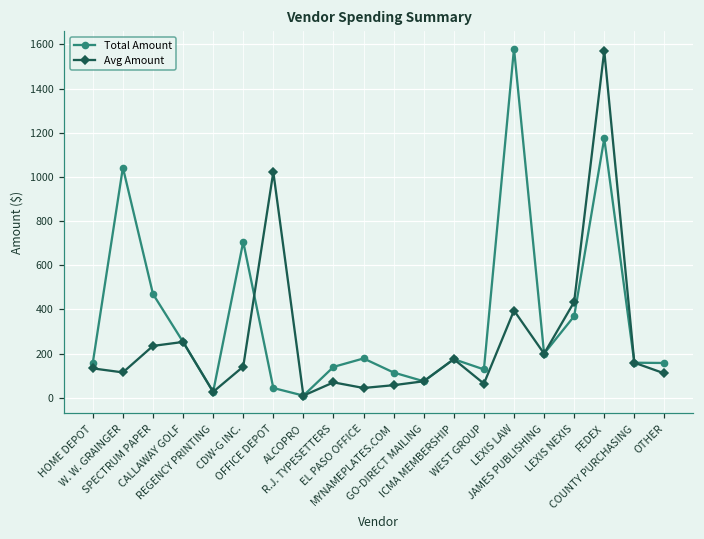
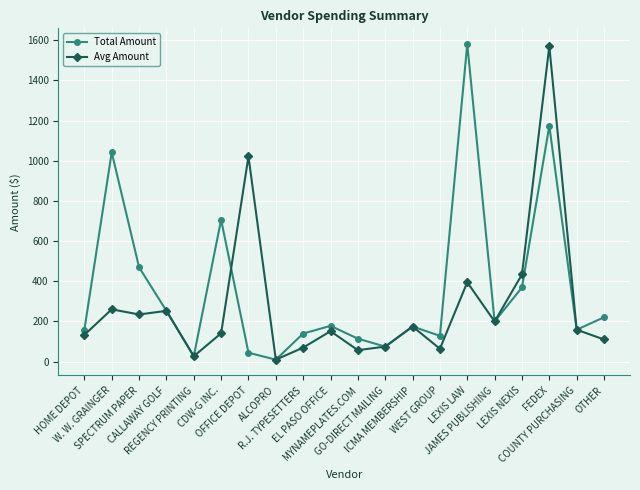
  {
    "Total Amount": {
      "HOME DEPOT": 160,
      "W. W. GRAINGER": 1040,
      "SPECTRUM PAPER": 470,
      "CDW-G INC.": 710,
      "OFFICE DEPOT": 40,
      "R.J. TYPESETTERS": 140,
      "EL PASO OFFICE": 180,
      "MYNAMEPLATES.COM": 110,
      "WEST GROUP": 130,
      "LEXIS LAW": 1580,
      "LEXIS NEXIS": 370,
      "FEDEX": 1170,
-     "OTHER": 160
+     "OTHER": 220
    },
    "Avg Amount": {
      "HOME DEPOT": 130,
-     "W. W. GRAINGER": 120,
+     "W. W. GRAINGER": 260,
      "SPECTRUM PAPER": 240,
      "CDW-G INC.": 140,
      "OFFICE DEPOT": 1020,
      "R.J. TYPESETTERS": 70,
-     "EL PASO OFFICE": 40,
+     "EL PASO OFFICE": 150,
      "MYNAMEPLATES.COM": 60,
      "WEST GROUP": 60,
      "LEXIS LAW": 400,
      "LEXIS NEXIS": 430,
      "FEDEX": 1570,
      "OTHER": 110
    }
  }
